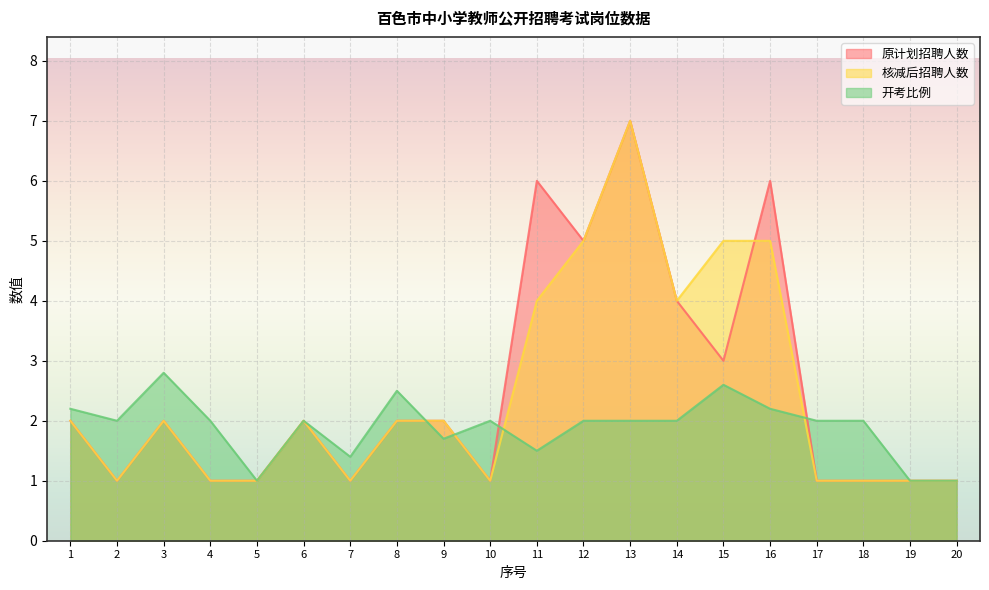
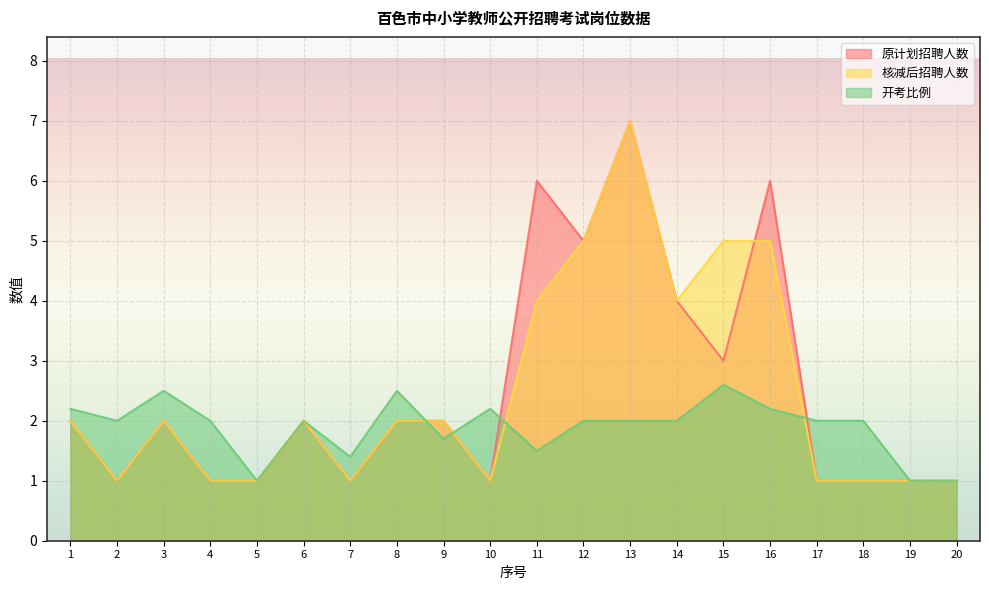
  {
    "原计划招聘人数": {
      "11": 6.0,
      "15": 3.0,
      "16": 6.0
    },
    "核减后招聘人数": {
      "11": 4.0,
      "15": 5.0,
      "16": 5.0
    },
    "开考比例": {
      "1": 2.2,
      "2": 2.0,
-     "3": 2.8,
+     "3": 2.5,
      "4": 2.0,
      "7": 1.4,
      "8": 2.5,
      "9": 1.7,
-     "10": 2.0,
+     "10": 2.2,
      "11": 1.5,
      "12": 2.0,
      "13": 2.0,
      "14": 2.0,
      "15": 2.6,
      "16": 2.2,
      "17": 2.0,
      "18": 2.0
    }
  }
